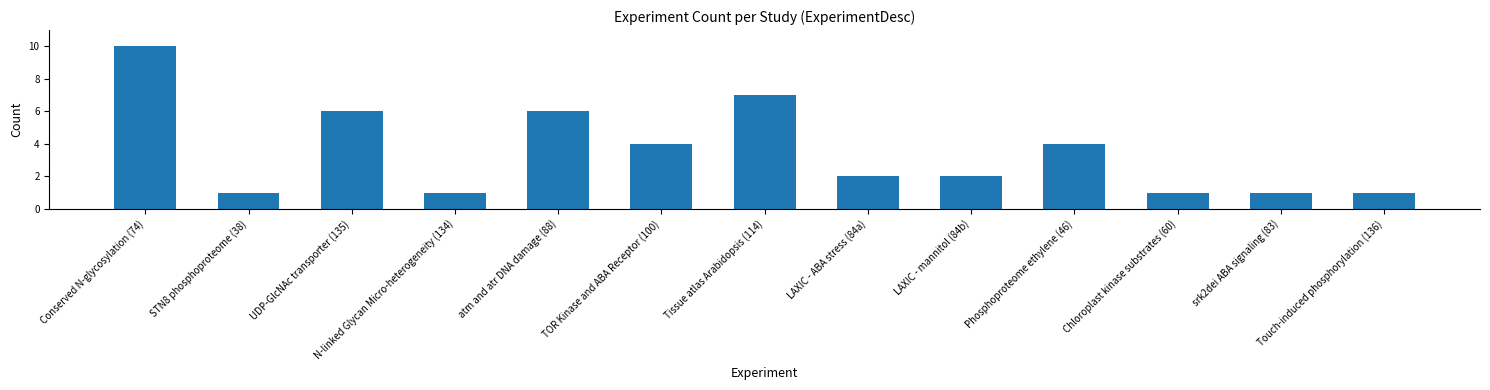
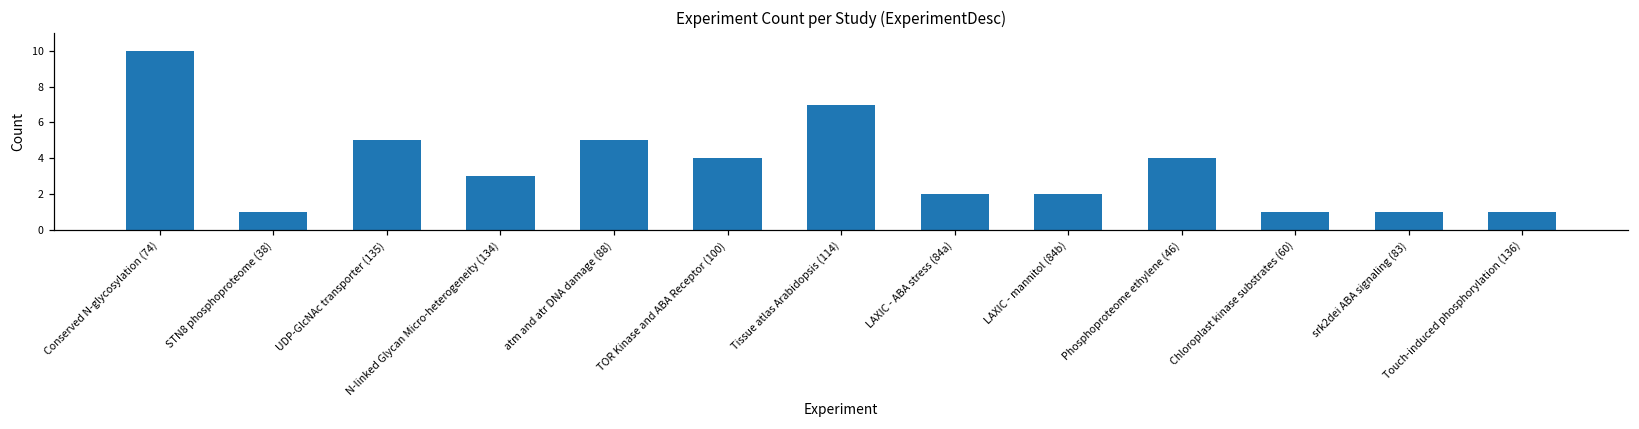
  {
    "Conserved N-glycosylation (74)": 10,
    "STN8 phosphoproteome (38)": 1,
-   "UDP-GlcNAc transporter (135)": 6,
-   "N-linked Glycan Micro-heterogeneity (134)": 1,
-   "atm and atr DNA damage (88)": 6,
+   "UDP-GlcNAc transporter (135)": 5,
+   "N-linked Glycan Micro-heterogeneity (134)": 3,
+   "atm and atr DNA damage (88)": 5,
    "TOR Kinase and ABA Receptor (100)": 4,
    "Tissue atlas Arabidopsis (114)": 7,
    "LAXIC - ABA stress (84a)": 2,
    "LAXIC - mannitol (84b)": 2,
    "Phosphoproteome ethylene (46)": 4,
    "Chloroplast kinase substrates (60)": 1,
    "srk2dei ABA signaling (83)": 1,
    "Touch-induced phosphorylation (136)": 1
  }
